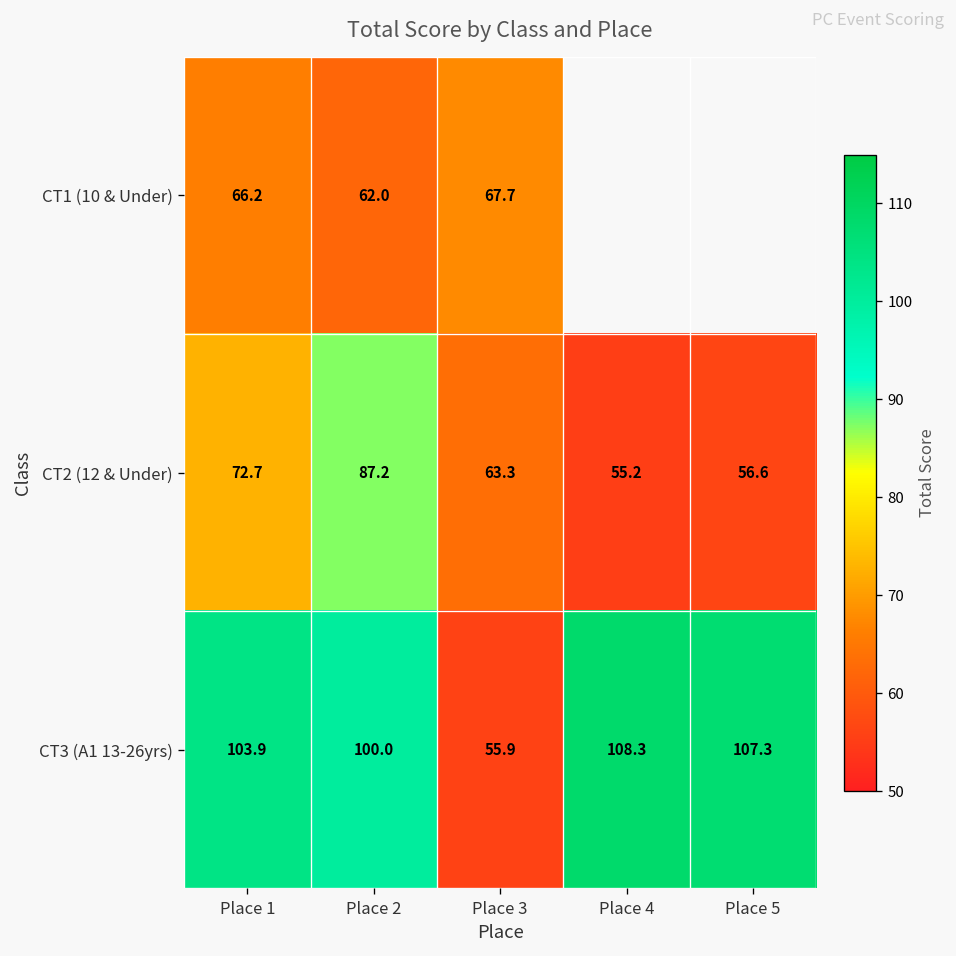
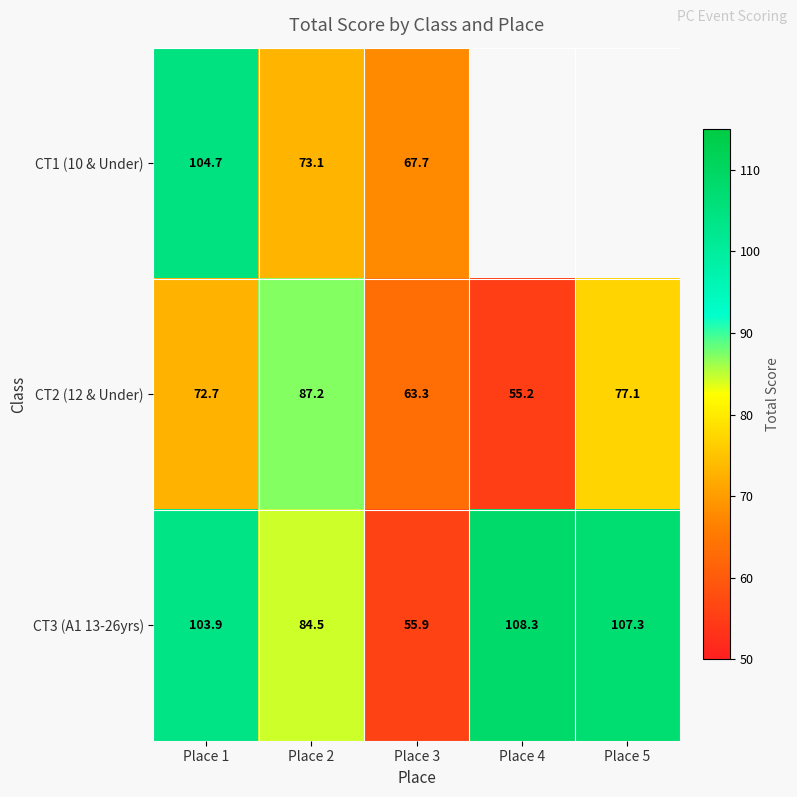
  {
    "CT1 (10 & Under)": {
-     "Place 1": 66.2,
-     "Place 2": 62.0,
+     "Place 1": 104.7,
+     "Place 2": 73.1,
      "Place 3": 67.7
    },
    "CT2 (12 & Under)": {
      "Place 1": 72.7,
      "Place 2": 87.2,
      "Place 3": 63.3,
      "Place 4": 55.2,
-     "Place 5": 56.6
+     "Place 5": 77.1
    },
    "CT3 (A1 13-26yrs)": {
      "Place 1": 103.9,
-     "Place 2": 100.0,
+     "Place 2": 84.5,
      "Place 3": 55.9,
      "Place 4": 108.3,
      "Place 5": 107.3
    }
  }
